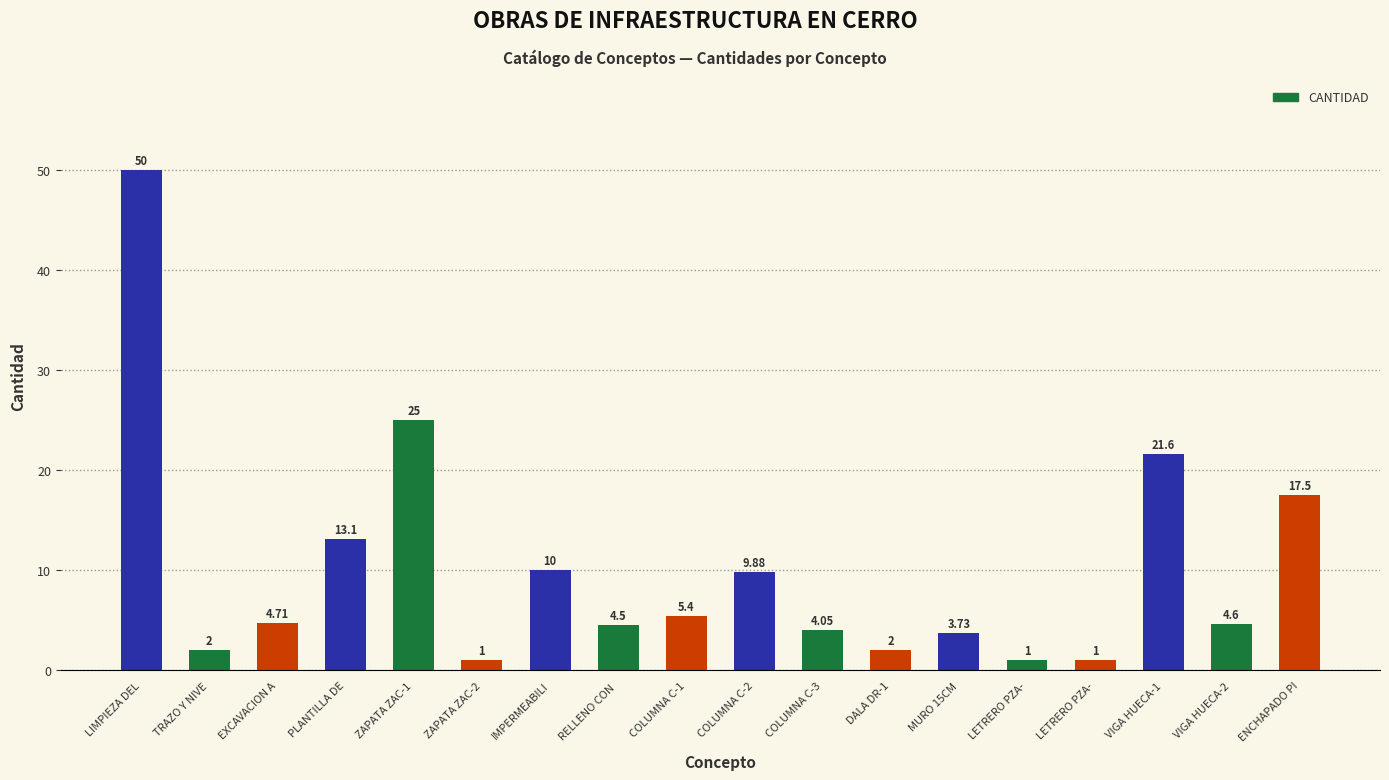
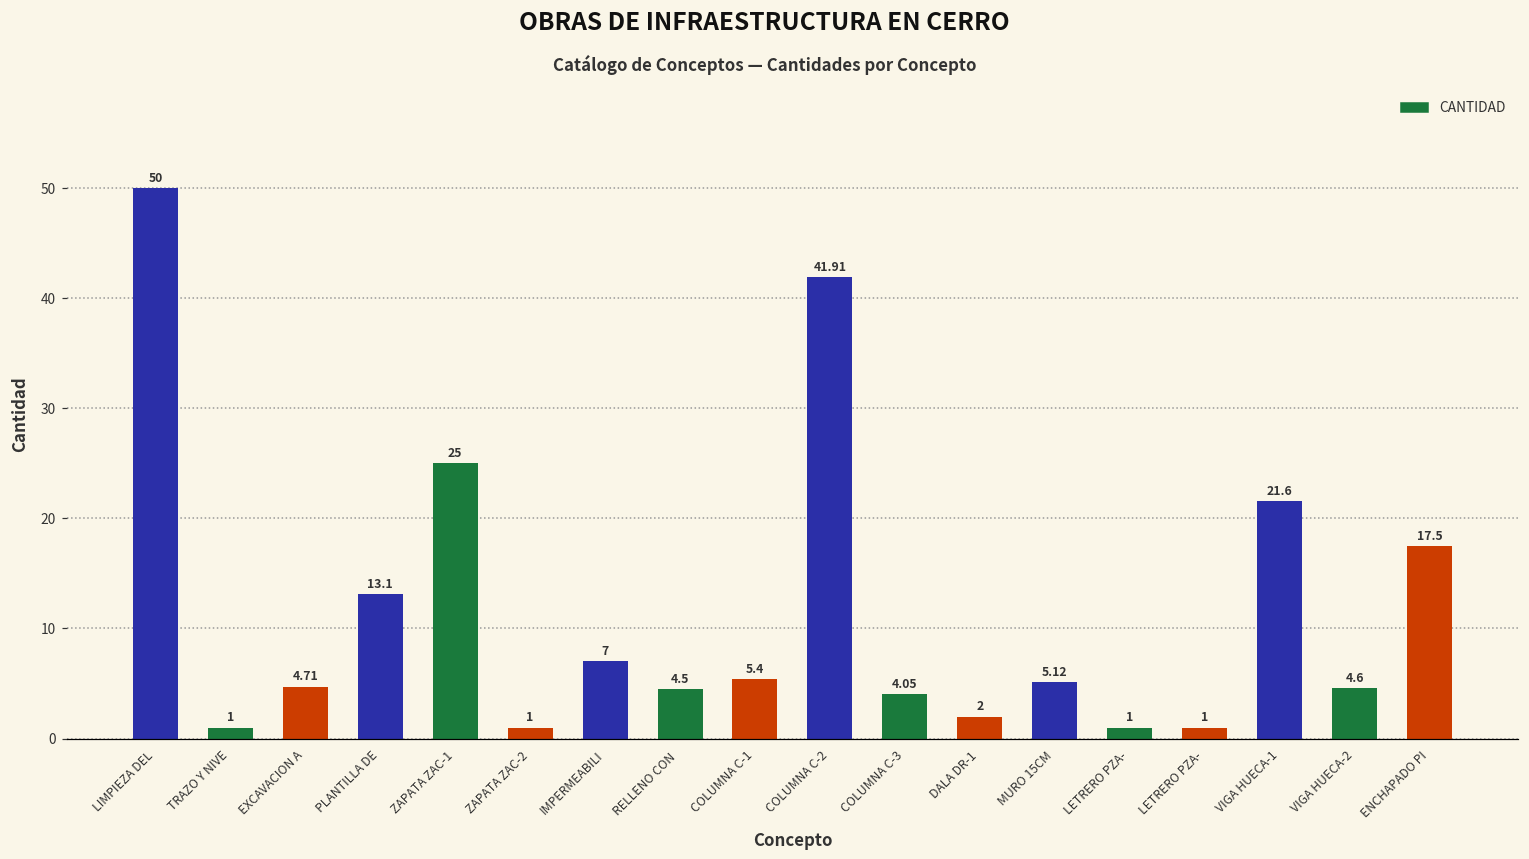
  {
    "LIMPIEZA DEL": 50,
-   "TRAZO Y NIVE": 2,
+   "TRAZO Y NIVE": 1,
    "EXCAVACION A": 4.71,
    "PLANTILLA DE": 13.1,
    "ZAPATA ZAC-1": 25,
    "ZAPATA ZAC-2": 1,
-   "IMPERMEABILI": 10,
+   "IMPERMEABILI": 7,
    "RELLENO CON": 4.5,
    "COLUMNA C-1": 5.4,
-   "COLUMNA C-2": 9.88,
+   "COLUMNA C-2": 41.91,
    "COLUMNA C-3": 4.05,
    "DALA DR-1": 2,
-   "MURO 15CM": 3.73,
+   "MURO 15CM": 5.12,
    "VIGA HUECA-1": 21.6,
    "VIGA HUECA-2": 4.6,
    "ENCHAPADO PI": 17.5
  }
